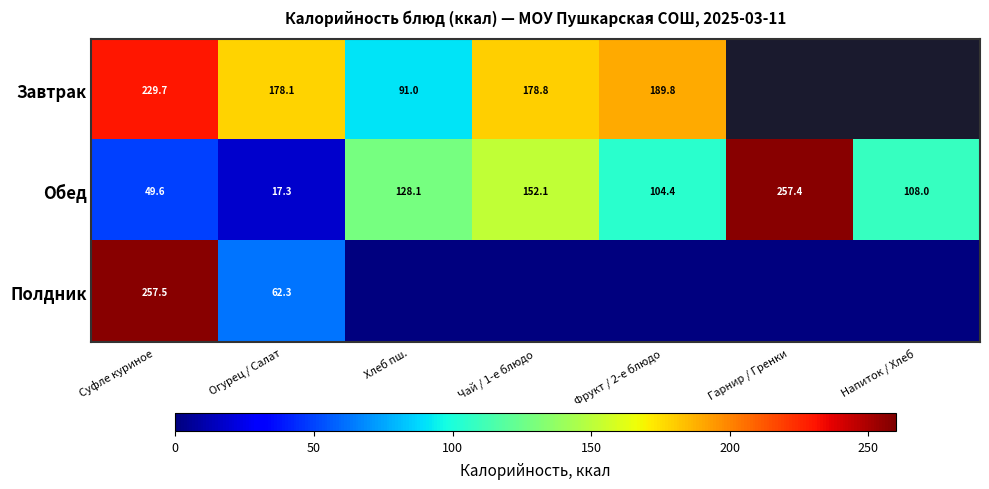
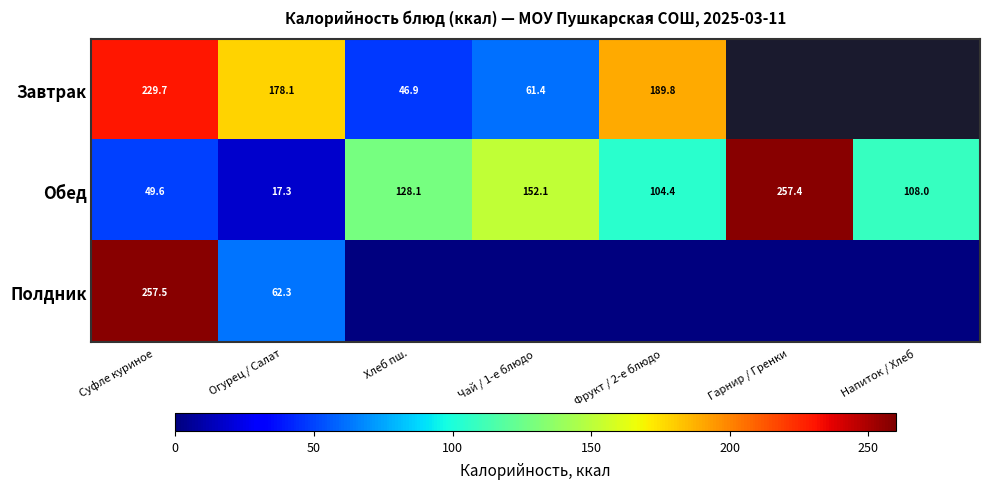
  {
    "Завтрак": {
      "Суфле куриное": 229.7,
      "Огурец / Салат": 178.1,
-     "Хлеб пш.": 91.0,
-     "Чай / 1-е блюдо": 178.8,
+     "Хлеб пш.": 46.9,
+     "Чай / 1-е блюдо": 61.4,
      "Фрукт / 2-е блюдо": 189.8
    },
    "Обед": {
      "Суфле куриное": 49.6,
      "Огурец / Салат": 17.3,
      "Хлеб пш.": 128.1,
      "Чай / 1-е блюдо": 152.1,
      "Фрукт / 2-е блюдо": 104.4,
      "Гарнир / Гренки": 257.4,
      "Напиток / Хлеб": 108.0
    },
    "Полдник": {
      "Суфле куриное": 257.5,
      "Огурец / Салат": 62.3
    }
  }
